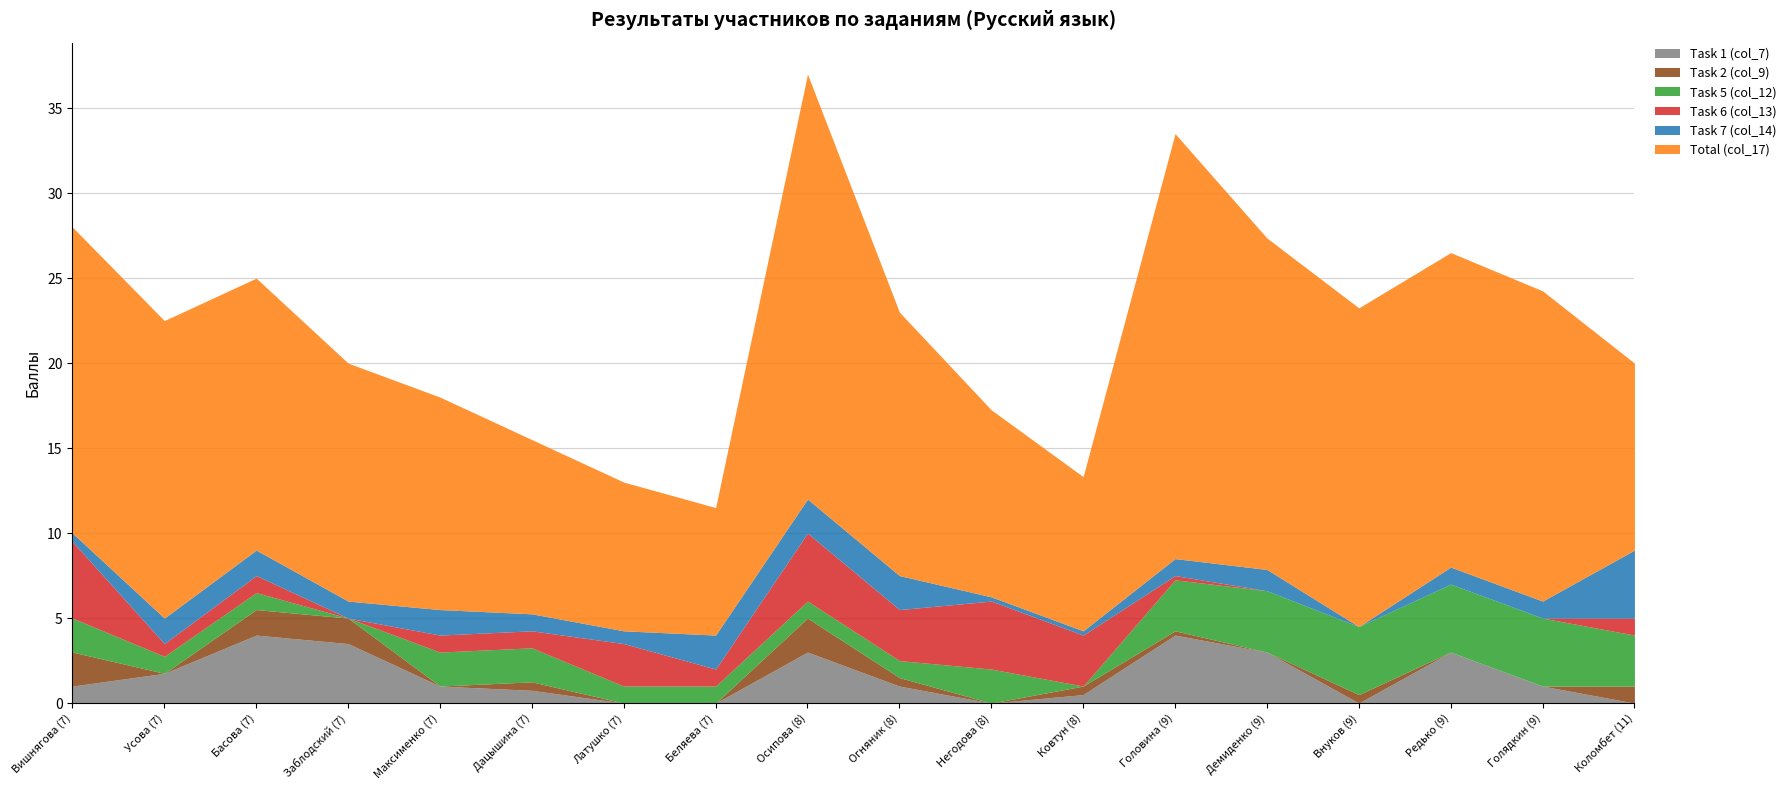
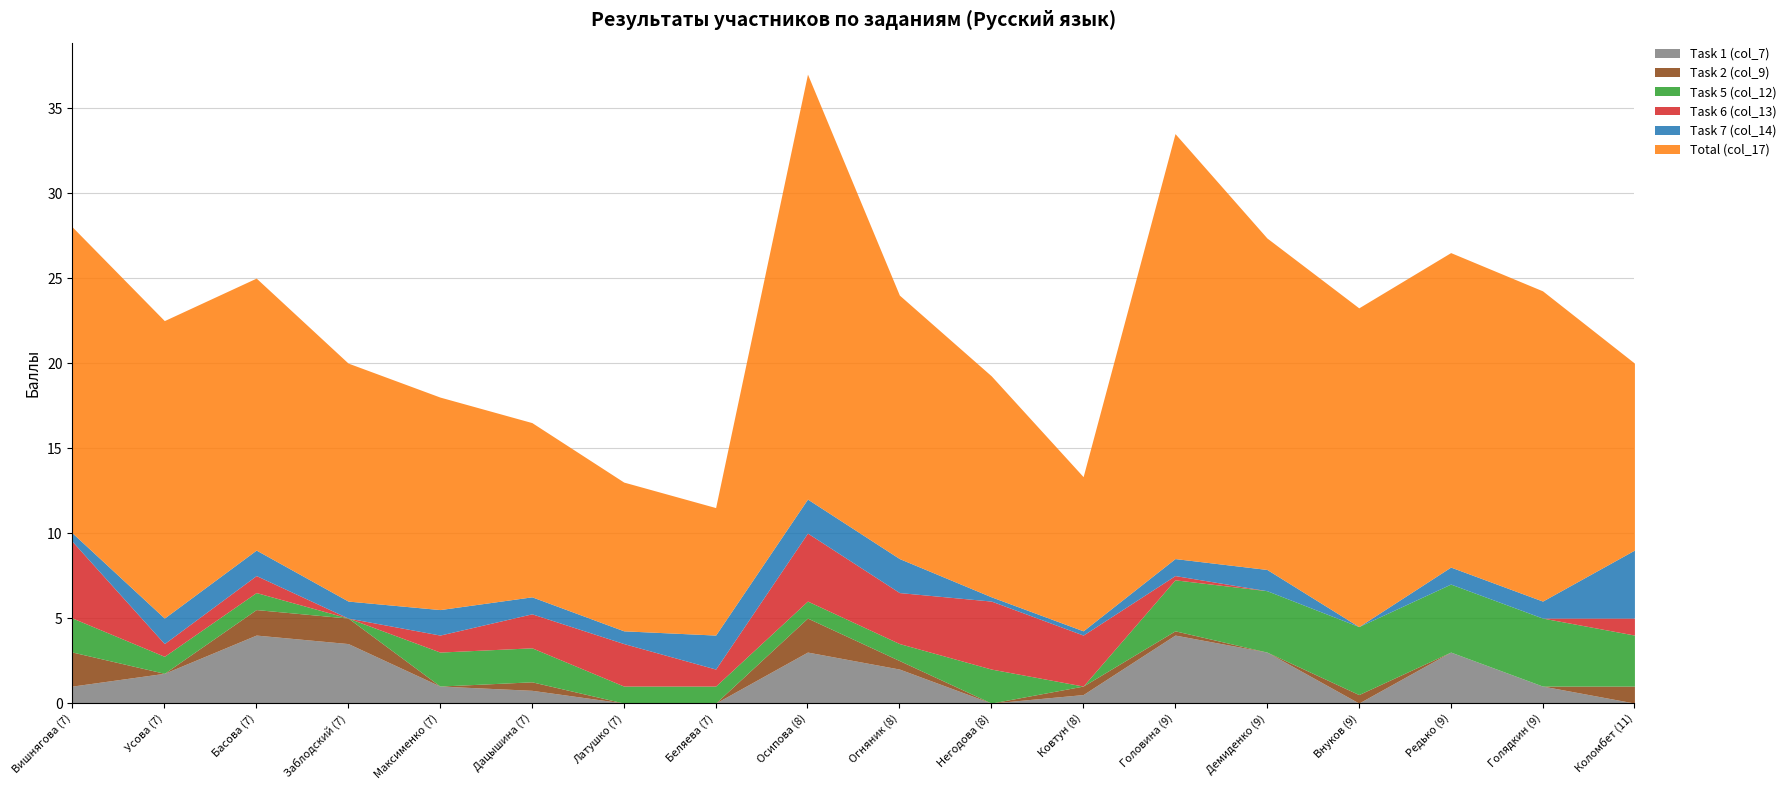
  {
    "Task 1 (col_7)": {
      "Вишнягова (7)": 1,
      "Басова (7)": 4,
      "Заблодский (7)": 3.5,
      "Дацышина (7)": 0.8,
      "Осипова (8)": 3,
-     "Огняник (8)": 1,
+     "Огняник (8)": 2,
      "Ковтун (8)": 0.5,
      "Головина (9)": 4,
      "Внуков (9)": 0,
      "Коломбет (11)": 0
    },
    "Task 2 (col_9)": {
      "Вишнягова (7)": 2,
      "Басова (7)": 1.5,
      "Дацышина (7)": 0.5,
      "Осипова (8)": 2,
      "Огняник (8)": 0.5,
      "Головина (9)": 0.3,
      "Внуков (9)": 0.5,
      "Коломбет (11)": 1
    },
    "Task 5 (col_12)": {
      "Вишнягова (7)": 2,
      "Усова (7)": 1,
      "Басова (7)": 1,
      "Максименко (7)": 2,
      "Дацышина (7)": 2,
      "Латушко (7)": 1,
      "Беляева (7)": 1,
      "Осипова (8)": 1,
      "Огняник (8)": 1,
      "Негодова (8)": 2,
      "Головина (9)": 3,
      "Коломбет (11)": 3
    },
    "Task 6 (col_13)": {
      "Вишнягова (7)": 4.5,
      "Усова (7)": 0.8,
      "Басова (7)": 1,
      "Максименко (7)": 1,
-     "Дацышина (7)": 1,
+     "Дацышина (7)": 2,
      "Латушко (7)": 2.5,
      "Беляева (7)": 1,
      "Осипова (8)": 4,
      "Огняник (8)": 3,
      "Негодова (8)": 4,
      "Ковтун (8)": 3,
      "Головина (9)": 0.3,
      "Коломбет (11)": 1
    },
    "Task 7 (col_14)": {
      "Вишнягова (7)": 0.5,
      "Усова (7)": 1.5,
      "Басова (7)": 1.5,
      "Заблодский (7)": 1,
      "Максименко (7)": 1.5,
      "Дацышина (7)": 1,
      "Латушко (7)": 0.8,
      "Беляева (7)": 2,
      "Осипова (8)": 2,
      "Огняник (8)": 2,
      "Негодова (8)": 0.3,
      "Ковтун (8)": 0.3,
      "Головина (9)": 1,
      "Демиденко (9)": 1.3,
      "Редько (9)": 1,
      "Голядкин (9)": 1,
      "Коломбет (11)": 4
    },
    "Total (col_17)": {
      "Вишнягова (7)": 18,
      "Усова (7)": 17.5,
      "Басова (7)": 16,
      "Заблодский (7)": 14,
      "Максименко (7)": 12.5,
      "Дацышина (7)": 10.3,
      "Латушко (7)": 8.8,
      "Беляева (7)": 7.5,
      "Осипова (8)": 25,
      "Огняник (8)": 15.5,
-     "Негодова (8)": 11,
+     "Негодова (8)": 13,
      "Ковтун (8)": 9,
      "Головина (9)": 25,
      "Демиденко (9)": 19.5,
      "Внуков (9)": 18.8,
      "Редько (9)": 18.5,
      "Голядкин (9)": 18.3,
      "Коломбет (11)": 11
    }
  }
